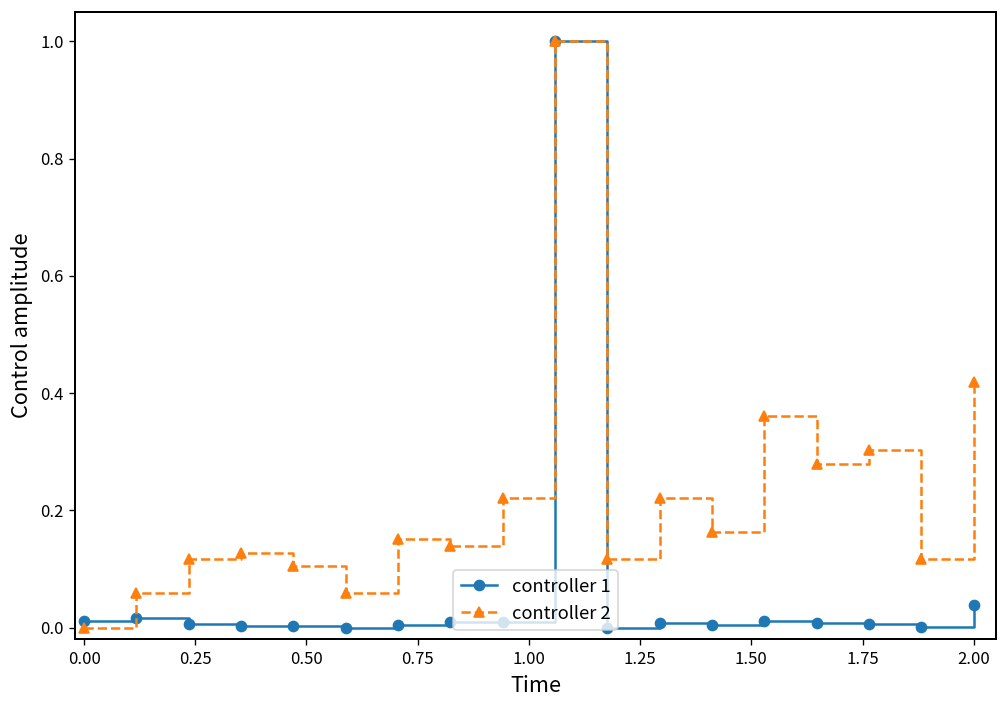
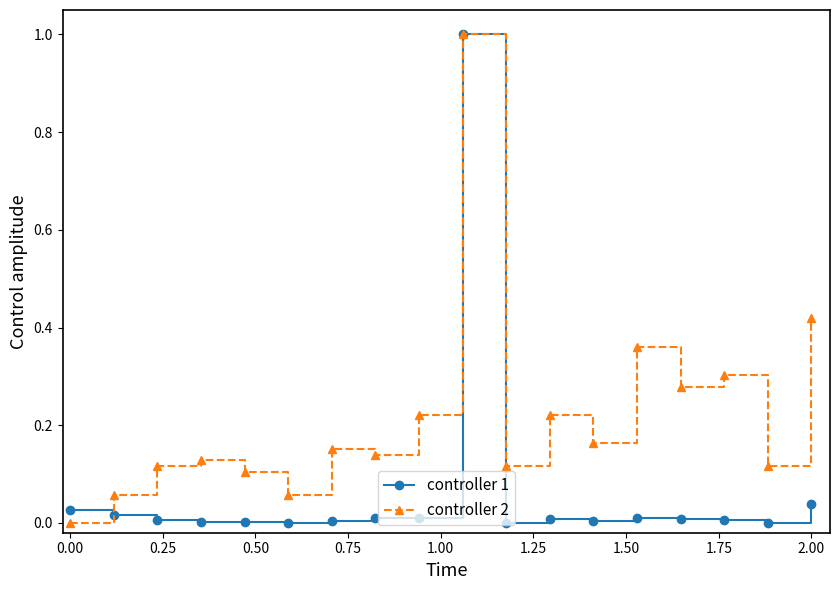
  {
    "controller 1": {
-     "0.00": 0.01,
+     "0.00": 0.03,
      "2.00": 0.04
    },
    "controller 2": {
      "0.00": 0.00,
      "2.00": 0.42
    }
  }
